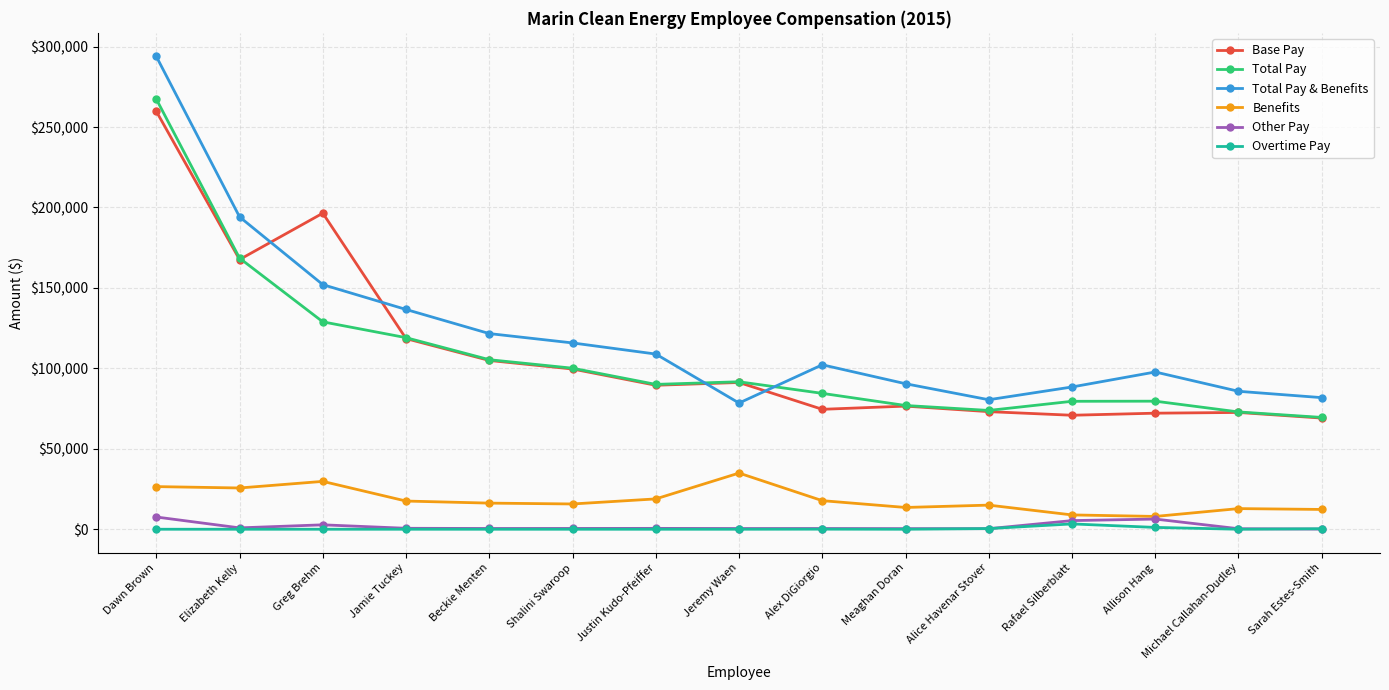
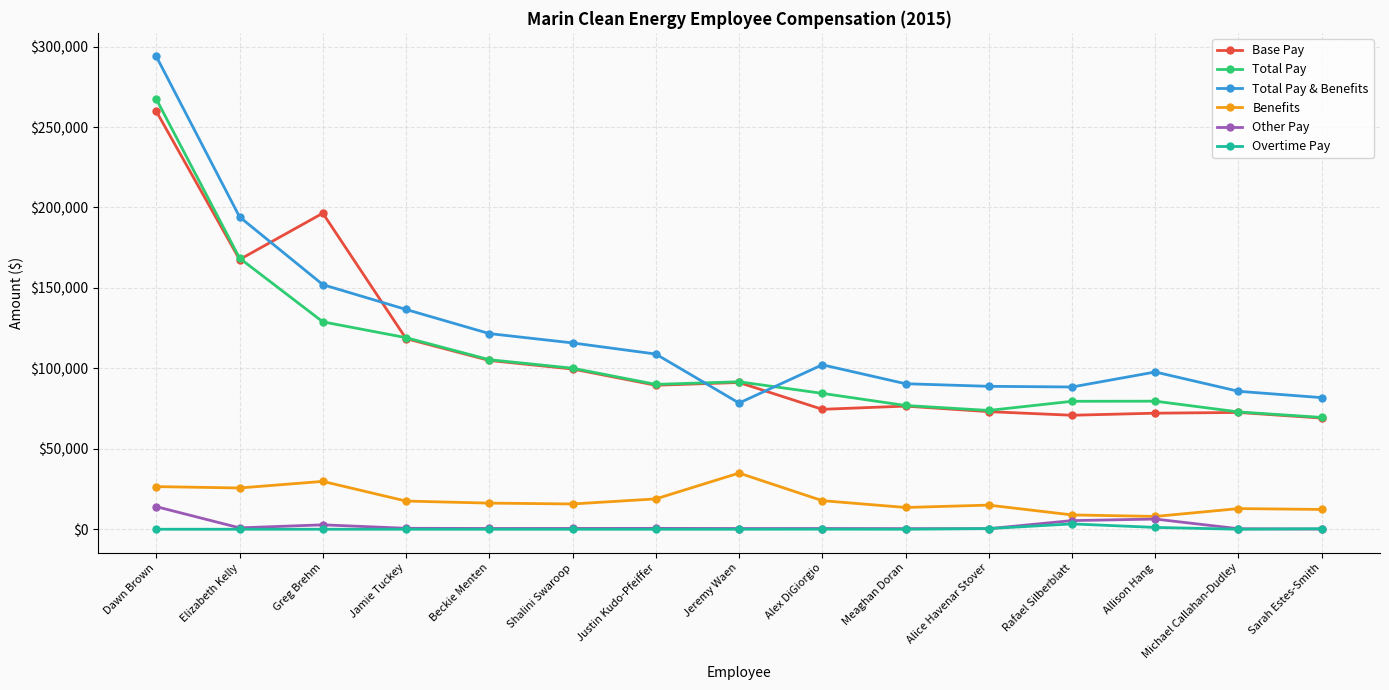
  {
    "Base Pay": {
      "Dawn Brown": "$260,000",
      "Greg Brehm": "$196,000",
      "Alex DiGiorgio": "$75,000",
      "Rafael Silberblatt": "$71,000",
      "Allison Hang": "$72,000"
    },
    "Total Pay & Benefits": {
      "Dawn Brown": "$294,000",
      "Elizabeth Kelly": "$194,000",
      "Greg Brehm": "$152,000",
      "Jamie Tuckey": "$137,000",
      "Beckie Menten": "$122,000",
      "Shalini Swaroop": "$116,000",
      "Justin Kudo-Pfeiffer": "$109,000",
      "Jeremy Waen": "$78,000",
      "Alex DiGiorgio": "$102,000",
      "Meaghan Doran": "$90,000",
-     "Alice Havenar Stover": "$80,000",
+     "Alice Havenar Stover": "$89,000",
      "Rafael Silberblatt": "$88,000",
      "Allison Hang": "$98,000",
      "Michael Callahan-Dudley": "$86,000",
      "Sarah Estes-Smith": "$82,000"
    },
    "Benefits": {
      "Dawn Brown": "$27,000",
      "Elizabeth Kelly": "$26,000",
      "Greg Brehm": "$30,000",
      "Jamie Tuckey": "$18,000",
      "Beckie Menten": "$16,000",
      "Shalini Swaroop": "$16,000",
      "Justin Kudo-Pfeiffer": "$19,000",
      "Jeremy Waen": "$35,000",
      "Alex DiGiorgio": "$18,000",
      "Meaghan Doran": "$14,000",
      "Alice Havenar Stover": "$15,000",
      "Rafael Silberblatt": "$9,000",
      "Allison Hang": "$8,000",
      "Michael Callahan-Dudley": "$13,000",
      "Sarah Estes-Smith": "$12,000"
    },
    "Other Pay": {
-     "Dawn Brown": "$8,000",
+     "Dawn Brown": "$14,000",
      "Greg Brehm": "$3,000",
      "Rafael Silberblatt": "$5,000",
      "Allison Hang": "$6,000"
    }
  }
